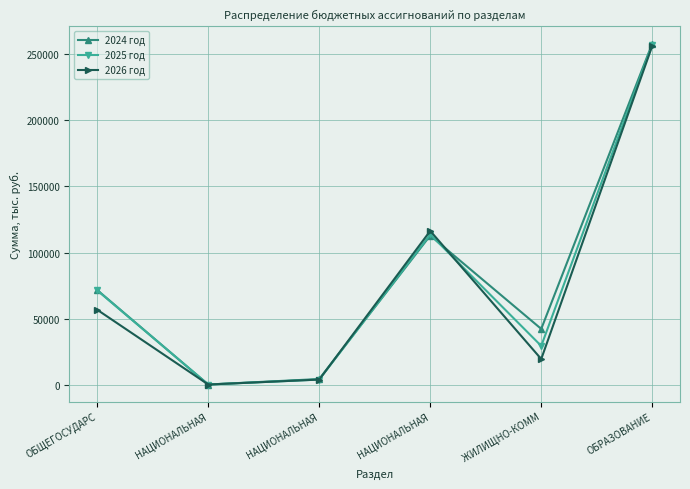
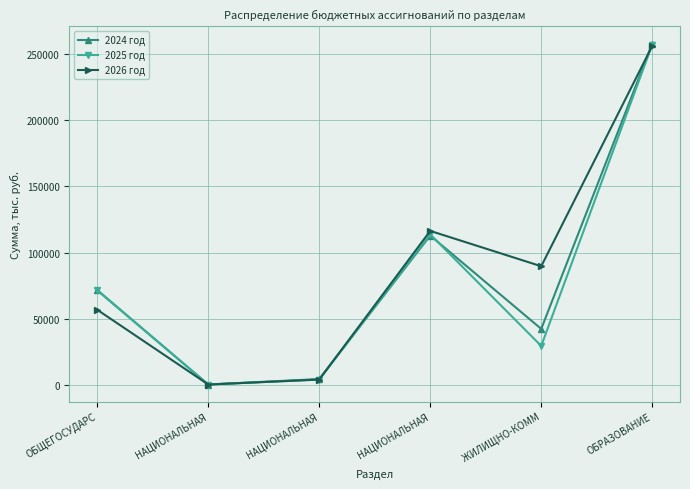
  {
    "2026 год": {
      "ОБЩЕГОСУДАРС": 57000,
-     "ЖИЛИЩНО-КОММ": 20000
+     "ЖИЛИЩНО-КОММ": 90000
    }
  }
